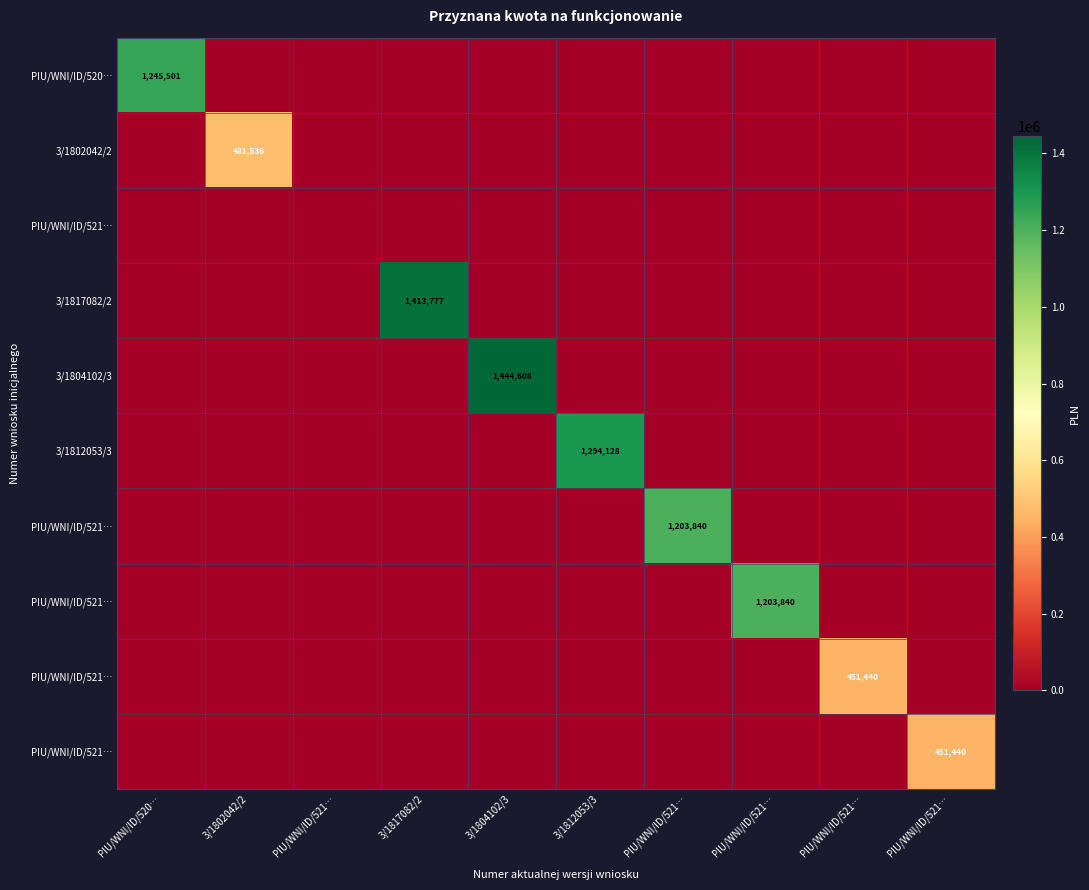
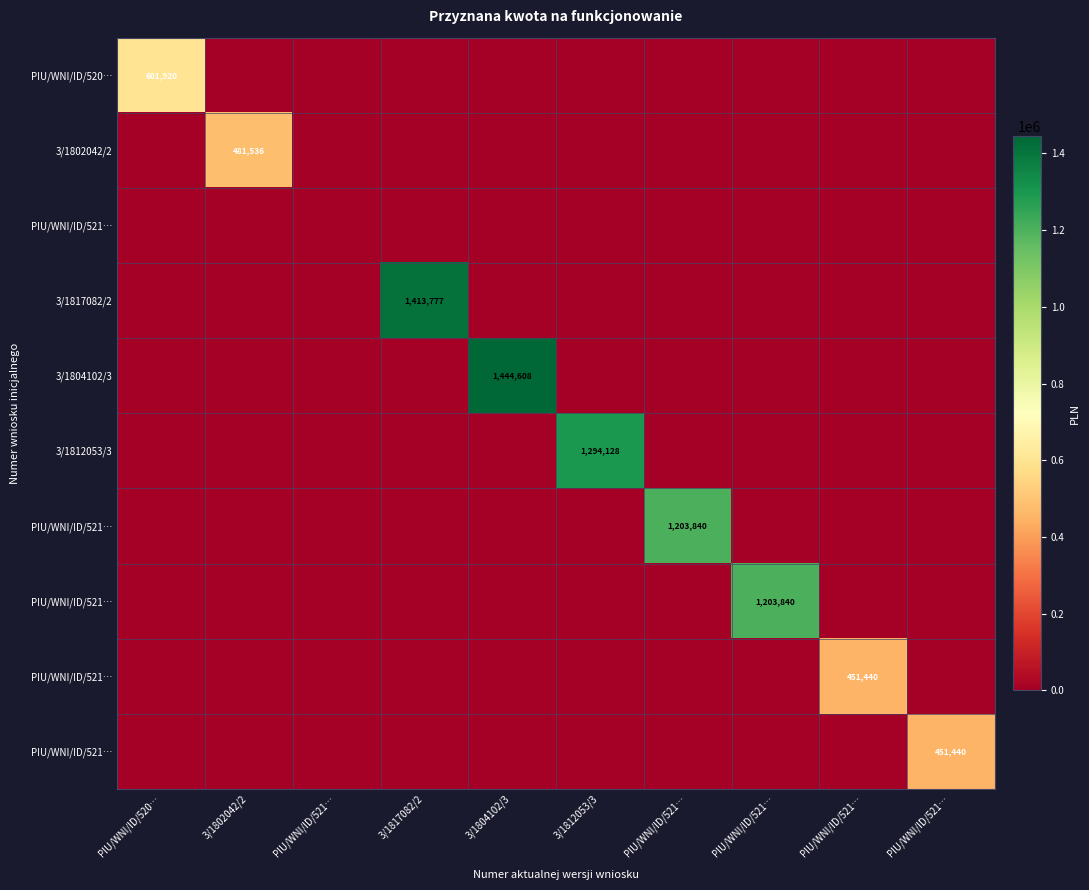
  {
    "PIU/WNI/ID/520…": {
-     "PIU/WNI/ID/520…": "1,245,501"
+     "PIU/WNI/ID/520…": "601,920"
    },
    "3/1802042/2": {
      "3/1802042/2": "481,536"
    },
    "3/1817082/2": {
      "3/1817082/2": "1,413,777"
    },
    "3/1804102/3": {
      "3/1804102/3": "1,444,608"
    },
    "3/1812053/3": {
      "3/1812053/3": "1,294,128"
    }
  }
